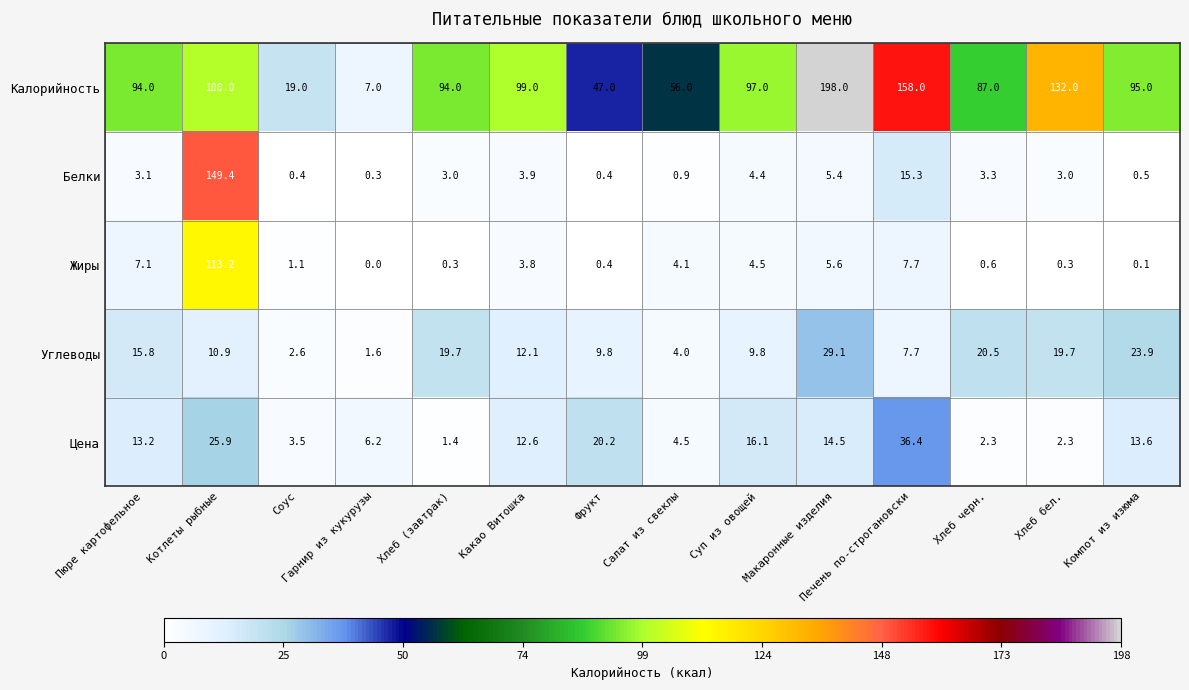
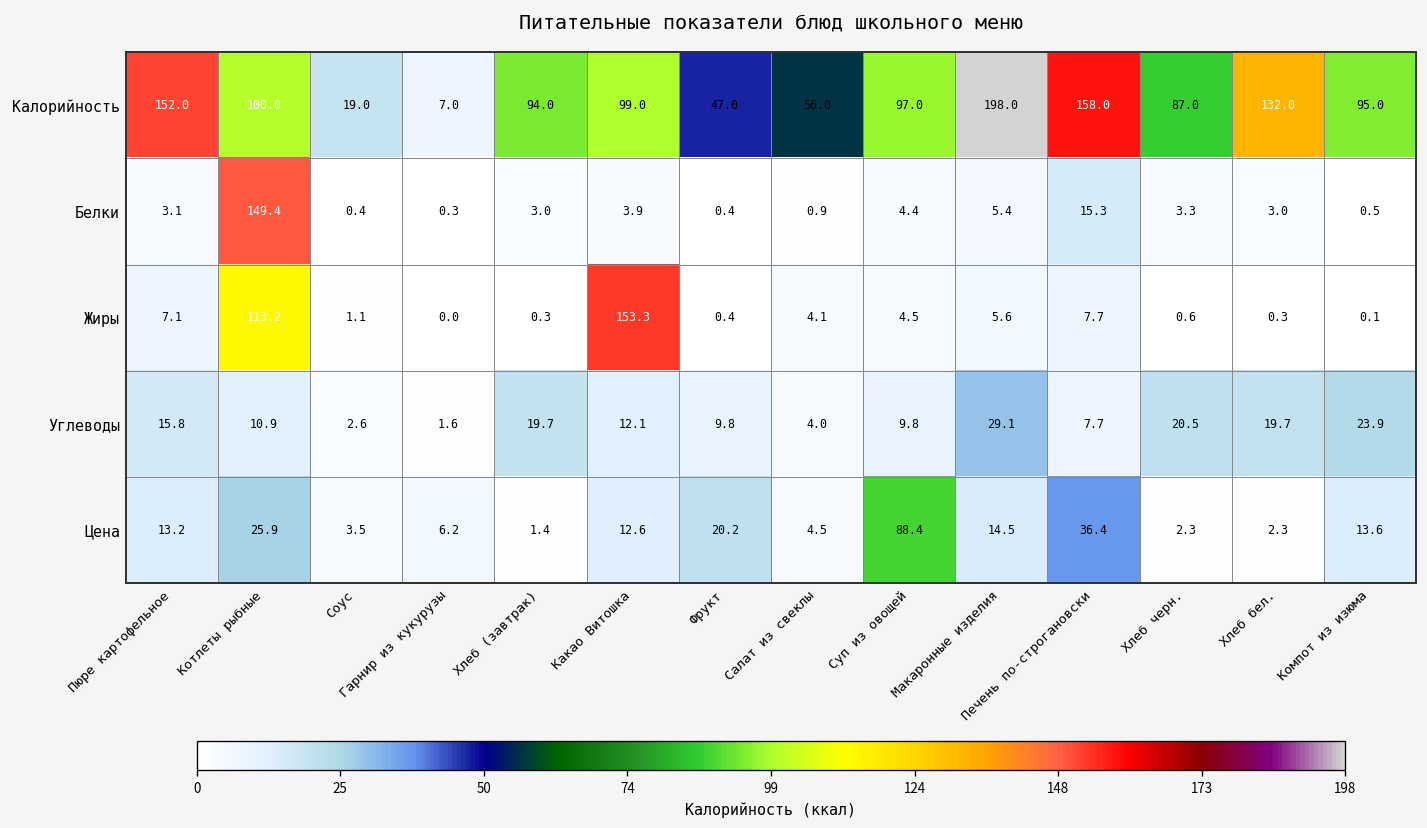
  {
    "Калорийность": {
-     "Пюре картофельное": 94.0,
+     "Пюре картофельное": 152.0,
      "Котлеты рыбные": 100.0,
      "Соус": 19.0,
      "Гарнир из кукурузы": 7.0,
      "Хлеб (завтрак)": 94.0,
      "Какао Витошка": 99.0,
      "Фрукт": 47.0,
      "Салат из свеклы": 56.0,
      "Суп из овощей": 97.0,
      "Макаронные изделия": 198.0,
      "Печень по-строгановски": 158.0,
      "Хлеб черн.": 87.0,
      "Хлеб бел.": 132.0,
      "Компот из изюма": 95.0
    },
    "Белки": {
      "Пюре картофельное": 3.1,
      "Котлеты рыбные": 149.4,
      "Соус": 0.4,
      "Гарнир из кукурузы": 0.3,
      "Хлеб (завтрак)": 3.0,
      "Какао Витошка": 3.9,
      "Фрукт": 0.4,
      "Салат из свеклы": 0.9,
      "Суп из овощей": 4.4,
      "Макаронные изделия": 5.4,
      "Печень по-строгановски": 15.3,
      "Хлеб черн.": 3.3,
      "Хлеб бел.": 3.0,
      "Компот из изюма": 0.5
    },
    "Жиры": {
      "Пюре картофельное": 7.1,
      "Котлеты рыбные": 113.2,
      "Соус": 1.1,
      "Гарнир из кукурузы": 0.0,
      "Хлеб (завтрак)": 0.3,
-     "Какао Витошка": 3.8,
+     "Какао Витошка": 153.3,
      "Фрукт": 0.4,
      "Салат из свеклы": 4.1,
      "Суп из овощей": 4.5,
      "Макаронные изделия": 5.6,
      "Печень по-строгановски": 7.7,
      "Хлеб черн.": 0.6,
      "Хлеб бел.": 0.3,
      "Компот из изюма": 0.1
    },
    "Углеводы": {
      "Пюре картофельное": 15.8,
      "Котлеты рыбные": 10.9,
      "Соус": 2.6,
      "Гарнир из кукурузы": 1.6,
      "Хлеб (завтрак)": 19.7,
      "Какао Витошка": 12.1,
      "Фрукт": 9.8,
      "Салат из свеклы": 4.0,
      "Суп из овощей": 9.8,
      "Макаронные изделия": 29.1,
      "Печень по-строгановски": 7.7,
      "Хлеб черн.": 20.5,
      "Хлеб бел.": 19.7,
      "Компот из изюма": 23.9
    },
    "Цена": {
      "Пюре картофельное": 13.2,
      "Котлеты рыбные": 25.9,
      "Соус": 3.5,
      "Гарнир из кукурузы": 6.2,
      "Хлеб (завтрак)": 1.4,
      "Какао Витошка": 12.6,
      "Фрукт": 20.2,
      "Салат из свеклы": 4.5,
-     "Суп из овощей": 16.1,
+     "Суп из овощей": 88.4,
      "Макаронные изделия": 14.5,
      "Печень по-строгановски": 36.4,
      "Хлеб черн.": 2.3,
      "Хлеб бел.": 2.3,
      "Компот из изюма": 13.6
    }
  }
